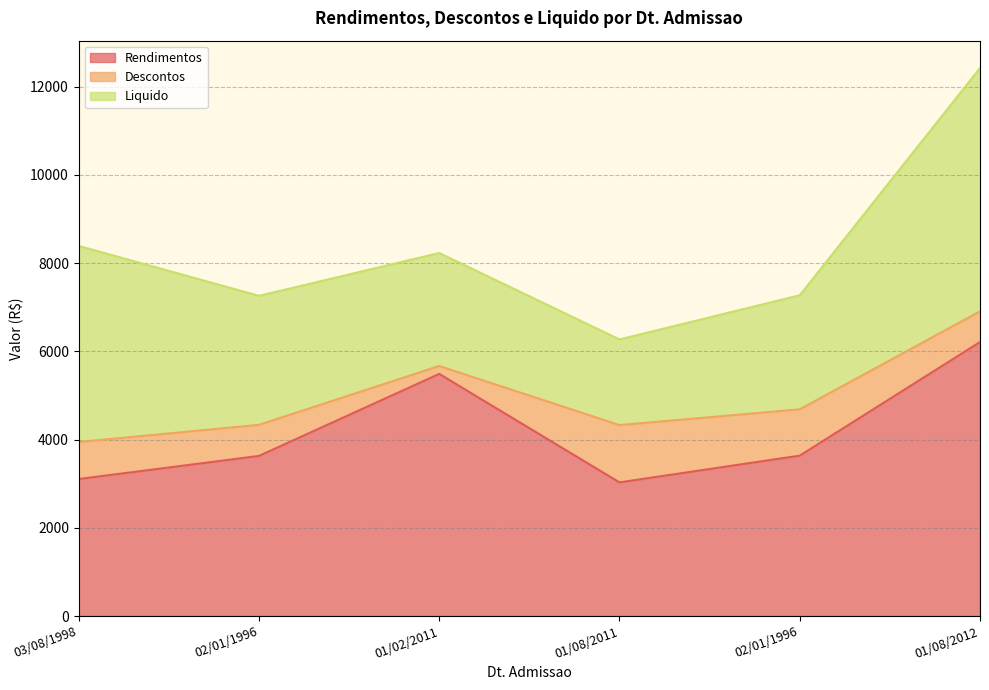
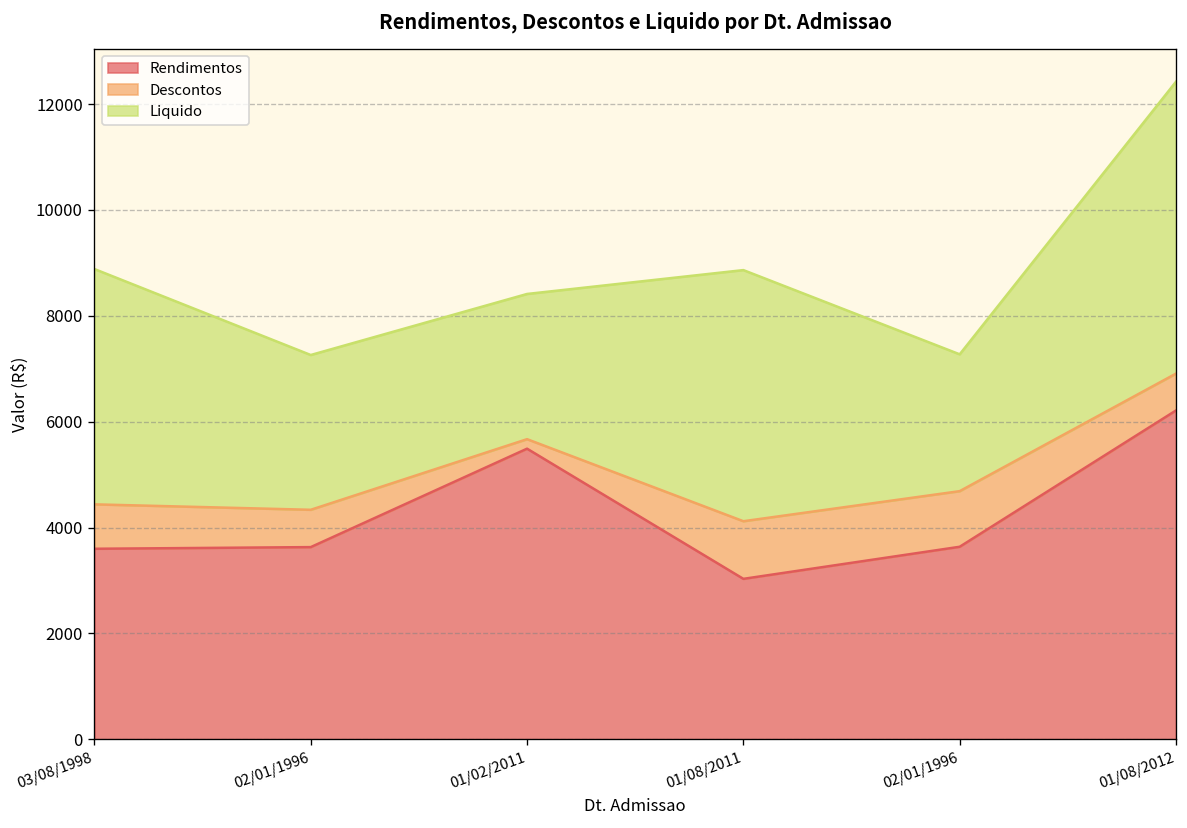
  {
    "Rendimentos": {
-     "03/08/1998": 3100,
+     "03/08/1998": 3600,
      "01/02/2011": 5500,
      "01/08/2011": 3000,
      "01/08/2012": 6200
    },
    "Descontos": {
      "03/08/1998": 800,
      "01/02/2011": 200,
-     "01/08/2011": 1300,
+     "01/08/2011": 1100,
      "01/08/2012": 700
    },
    "Liquido": {
      "03/08/1998": 4400,
-     "01/02/2011": 2600,
-     "01/08/2011": 1900,
+     "01/02/2011": 2700,
+     "01/08/2011": 4700,
      "01/08/2012": 5500
    }
  }
